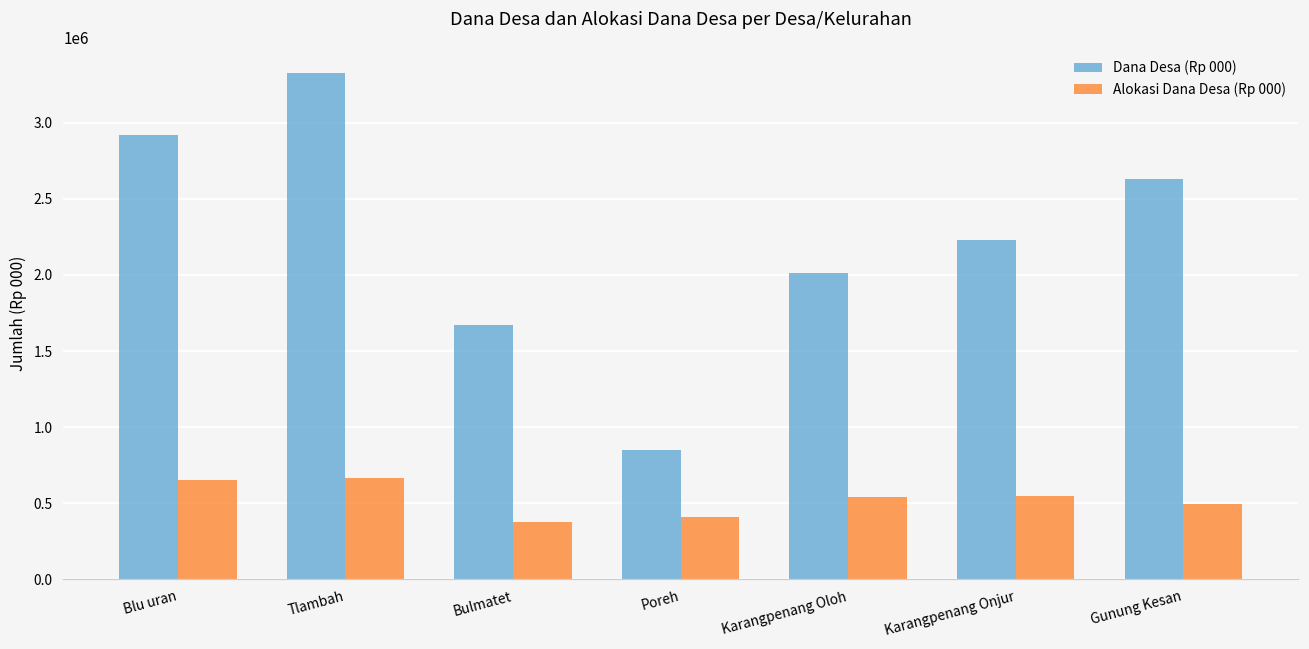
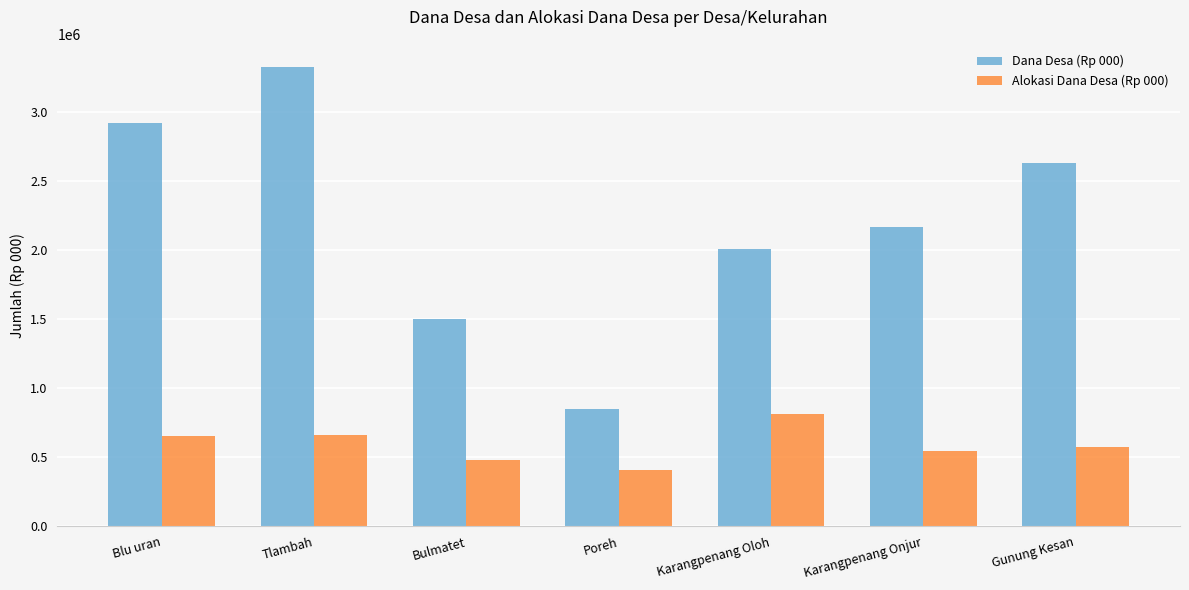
  {
    "Dana Desa (Rp 000)": {
      "Blu uran": 2920000,
      "Tlambah": 3330000,
-     "Bulmatet": 1670000,
+     "Bulmatet": 1500000,
      "Poreh": 850000,
      "Karangpenang Oloh": 2010000,
-     "Karangpenang Onjur": 2230000,
+     "Karangpenang Onjur": 2160000,
      "Gunung Kesan": 2630000
    },
    "Alokasi Dana Desa (Rp 000)": {
      "Blu uran": 650000,
      "Tlambah": 660000,
-     "Bulmatet": 380000,
+     "Bulmatet": 480000,
      "Poreh": 410000,
-     "Karangpenang Oloh": 540000,
+     "Karangpenang Oloh": 810000,
      "Karangpenang Onjur": 540000,
-     "Gunung Kesan": 500000
+     "Gunung Kesan": 570000
    }
  }
